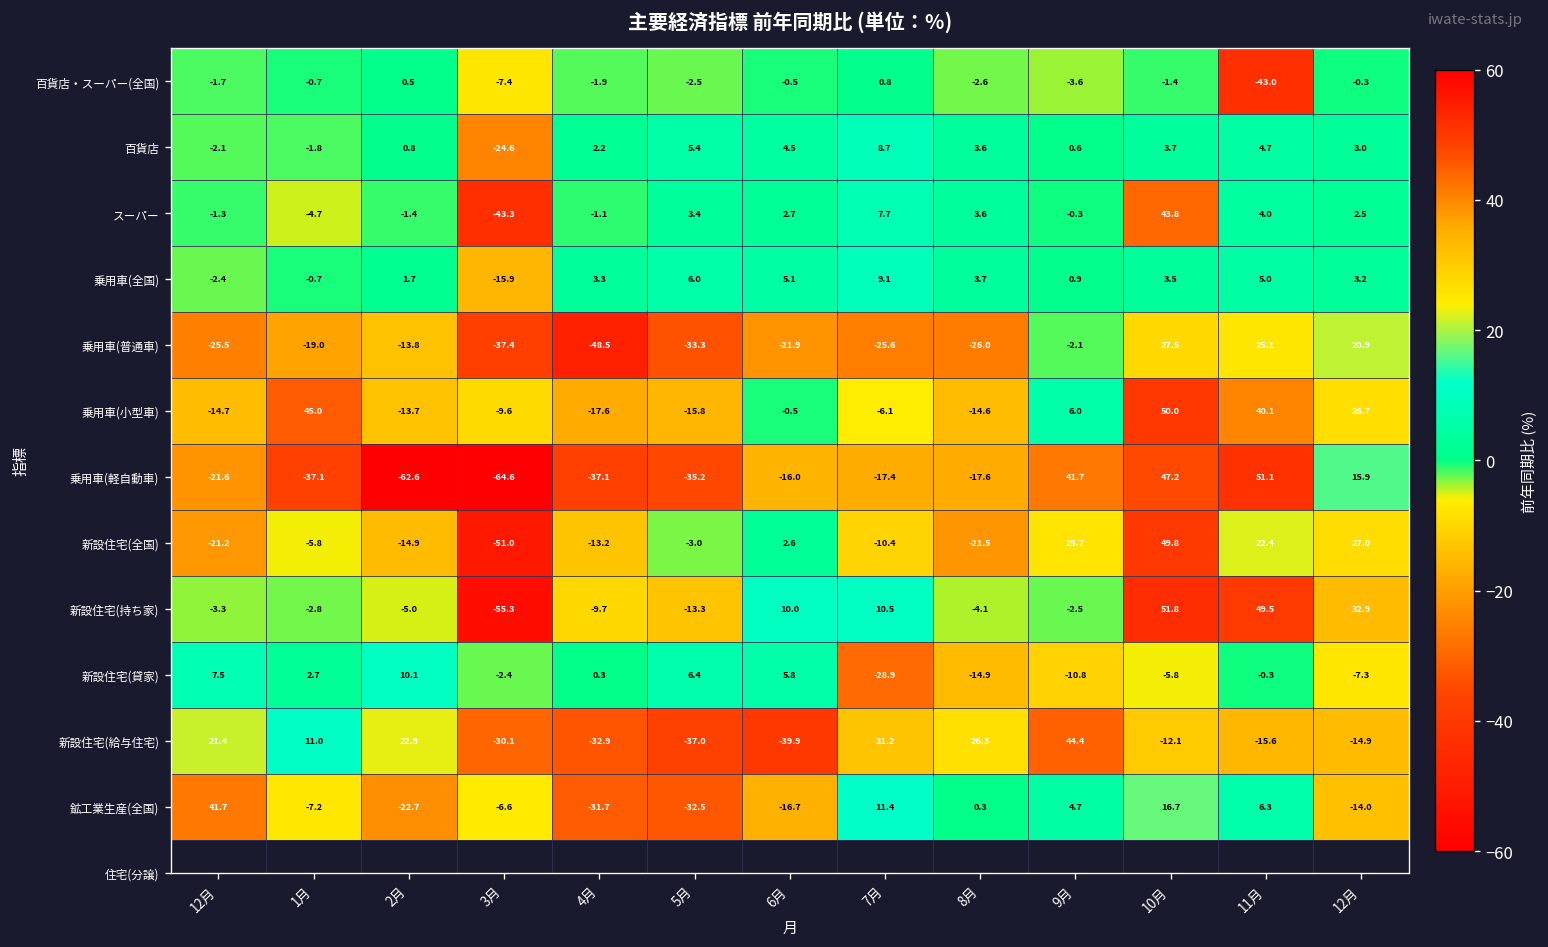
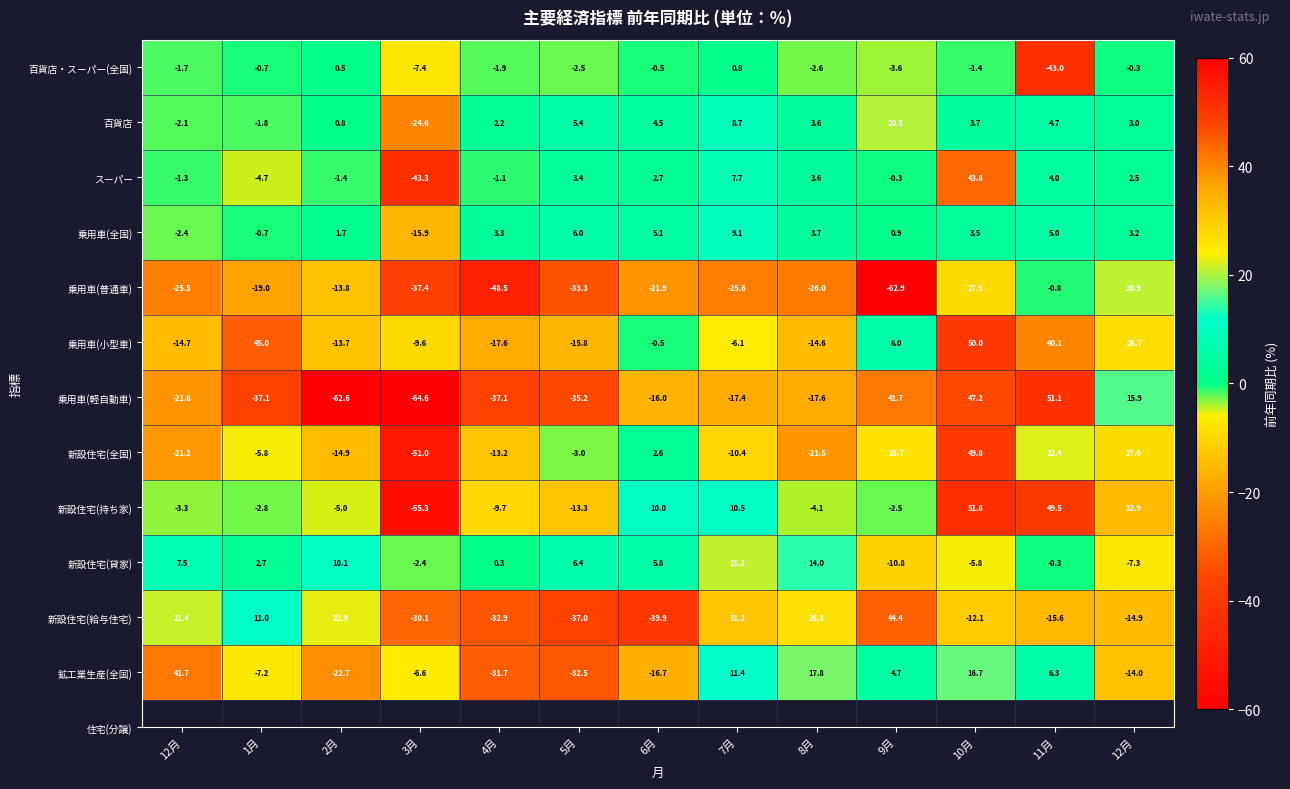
  {
    "百貨店・スーパー(全国)": {
      "1月": -0.7,
      "2月": 0.5,
      "3月": -7.4,
      "4月": -1.9,
      "5月": -2.5,
      "6月": -0.5,
      "7月": 0.8,
      "8月": -2.6,
      "9月": -3.6,
      "10月": -1.4,
      "11月": -43.0
    },
    "百貨店": {
      "1月": -1.8,
      "2月": 0.8,
      "3月": -24.6,
      "4月": 2.2,
      "5月": 5.4,
      "6月": 4.5,
      "7月": 8.7,
      "8月": 3.6,
-     "9月": 0.6,
+     "9月": 20.5,
      "10月": 3.7,
      "11月": 4.7
    },
    "スーパー": {
      "1月": -4.7,
      "2月": -1.4,
      "3月": -43.3,
      "4月": -1.1,
      "5月": 3.4,
      "6月": 2.7,
      "7月": 7.7,
      "8月": 3.6,
      "9月": -0.3,
      "10月": 43.8,
      "11月": 4.0
    },
    "乗用車(全国)": {
      "1月": -0.7,
      "2月": 1.7,
      "3月": -15.9,
      "4月": 3.3,
      "5月": 6.0,
      "6月": 5.1,
      "7月": 9.1,
      "8月": 3.7,
      "9月": 0.9,
      "10月": 3.5,
      "11月": 5.0
    },
    "乗用車(普通車)": {
      "1月": -19.0,
      "2月": -13.8,
      "3月": -37.4,
      "4月": -48.5,
      "5月": -33.3,
      "6月": -21.9,
      "7月": -25.6,
      "8月": -26.0,
-     "9月": -2.1,
+     "9月": -62.9,
      "10月": 27.5,
-     "11月": 25.1
+     "11月": -0.8
    },
    "乗用車(小型車)": {
      "1月": 45.0,
      "2月": -13.7,
      "3月": -9.6,
      "4月": -17.6,
      "5月": -15.8,
      "6月": -0.5,
      "7月": -6.1,
      "8月": -14.6,
      "9月": 6.0,
      "10月": 50.0,
      "11月": 40.1
    },
    "乗用車(軽自動車)": {
      "1月": -37.1,
      "2月": -62.6,
      "3月": -64.6,
      "4月": -37.1,
      "5月": -35.2,
      "6月": -16.0,
      "7月": -17.4,
      "8月": -17.6,
      "9月": 41.7,
      "10月": 47.2,
      "11月": 51.1
    },
    "新設住宅(全国)": {
      "1月": -5.8,
      "2月": -14.9,
      "3月": -51.0,
      "4月": -13.2,
      "5月": -3.0,
      "6月": 2.6,
      "7月": -10.4,
      "8月": -21.5,
      "9月": 25.7,
      "10月": 49.8,
      "11月": 22.4
    },
    "新設住宅(持ち家)": {
      "1月": -2.8,
      "2月": -5.0,
      "3月": -55.3,
      "4月": -9.7,
      "5月": -13.3,
      "6月": 10.0,
      "7月": 10.5,
      "8月": -4.1,
      "9月": -2.5,
      "10月": 51.8,
      "11月": 49.5
    },
    "新設住宅(貸家)": {
      "1月": 2.7,
      "2月": 10.1,
      "3月": -2.4,
      "4月": 0.3,
      "5月": 6.4,
      "6月": 5.8,
-     "7月": -28.9,
-     "8月": -14.9,
+     "7月": 21.2,
+     "8月": 14.0,
      "9月": -10.8,
      "10月": -5.8,
      "11月": -0.3
    },
    "新設住宅(給与住宅)": {
      "1月": 11.0,
      "2月": 22.9,
      "3月": -30.1,
      "4月": -32.9,
      "5月": -37.0,
      "6月": -39.9,
      "7月": 31.2,
      "8月": 26.3,
      "9月": 44.4,
      "10月": -12.1,
      "11月": -15.6
    },
    "鉱工業生産(全国)": {
      "1月": -7.2,
      "2月": -22.7,
      "3月": -6.6,
      "4月": -31.7,
      "5月": -32.5,
      "6月": -16.7,
      "7月": 11.4,
-     "8月": 0.3,
+     "8月": 17.8,
      "9月": 4.7,
      "10月": 16.7,
      "11月": 6.3
    }
  }
